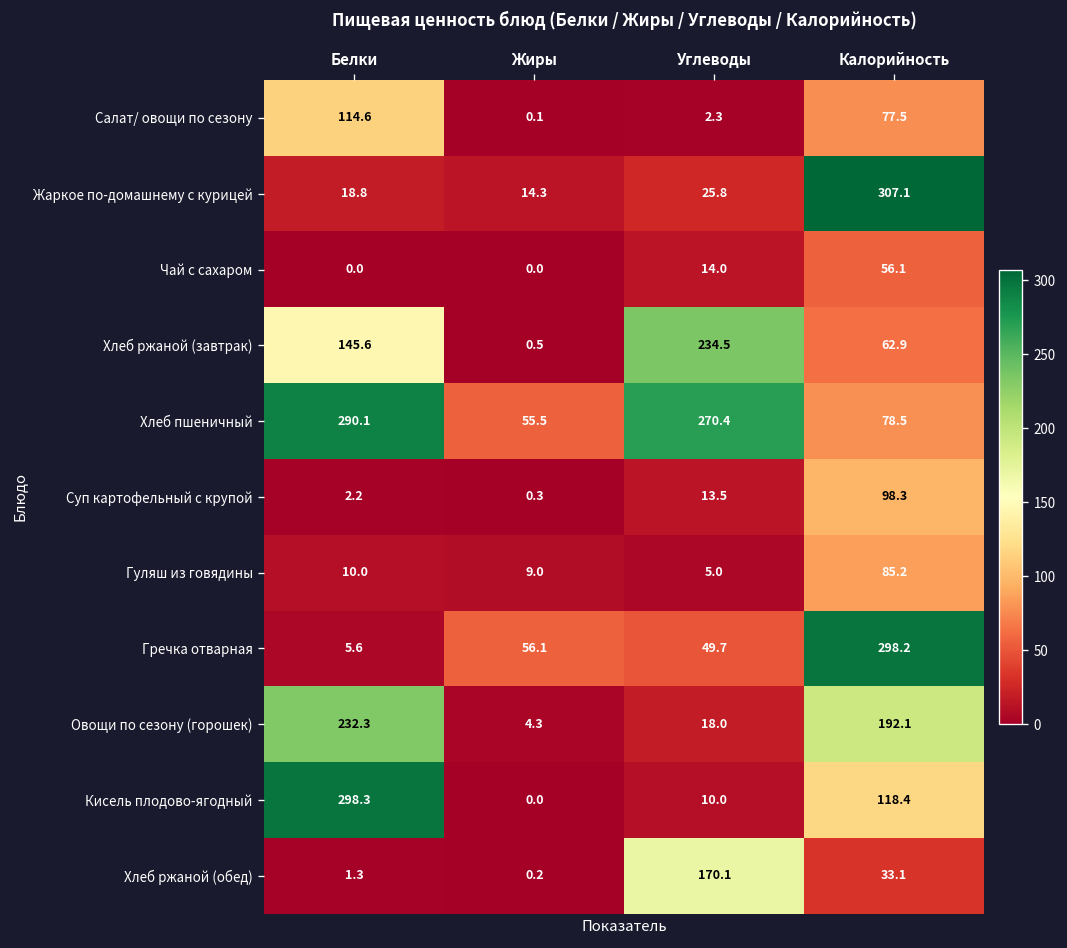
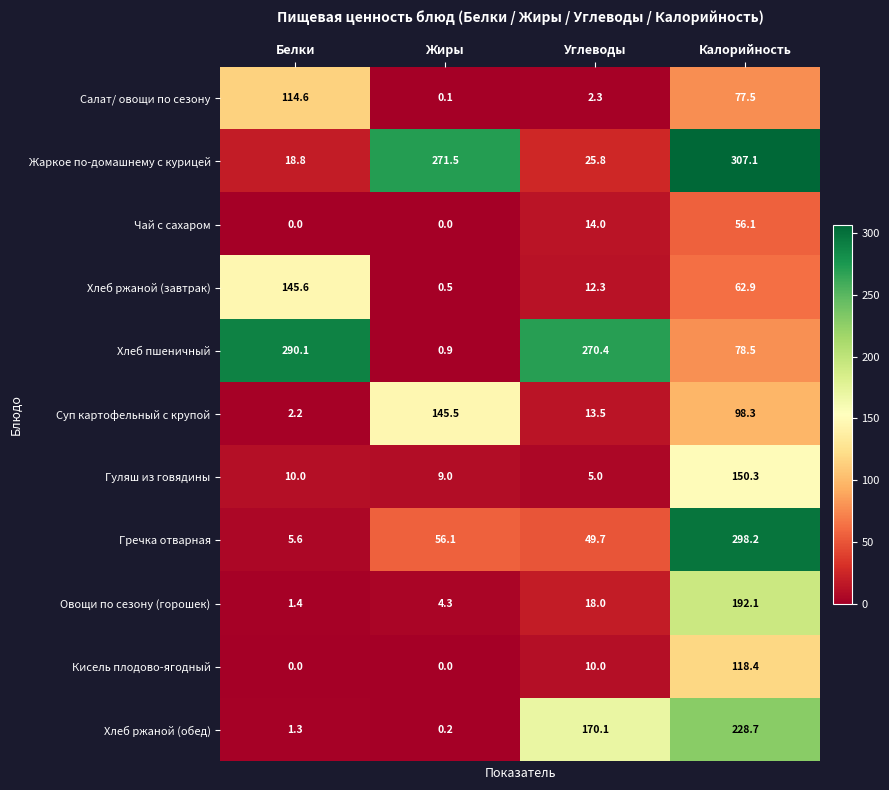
  {
    "Салат/ овощи по сезону": {
      "Белки": 114.6,
      "Жиры": 0.1,
      "Углеводы": 2.3,
      "Калорийность": 77.5
    },
    "Жаркое по-домашнему с курицей": {
      "Белки": 18.8,
-     "Жиры": 14.3,
+     "Жиры": 271.5,
      "Углеводы": 25.8,
      "Калорийность": 307.1
    },
    "Чай с сахаром": {
      "Белки": 0.0,
      "Жиры": 0.0,
      "Углеводы": 14.0,
      "Калорийность": 56.1
    },
    "Хлеб ржаной (завтрак)": {
      "Белки": 145.6,
      "Жиры": 0.5,
-     "Углеводы": 234.5,
+     "Углеводы": 12.3,
      "Калорийность": 62.9
    },
    "Хлеб пшеничный": {
      "Белки": 290.1,
-     "Жиры": 55.5,
+     "Жиры": 0.9,
      "Углеводы": 270.4,
      "Калорийность": 78.5
    },
    "Суп картофельный с крупой": {
      "Белки": 2.2,
-     "Жиры": 0.3,
+     "Жиры": 145.5,
      "Углеводы": 13.5,
      "Калорийность": 98.3
    },
    "Гуляш из говядины": {
      "Белки": 10.0,
      "Жиры": 9.0,
      "Углеводы": 5.0,
-     "Калорийность": 85.2
+     "Калорийность": 150.3
    },
    "Гречка отварная": {
      "Белки": 5.6,
      "Жиры": 56.1,
      "Углеводы": 49.7,
      "Калорийность": 298.2
    },
    "Овощи по сезону (горошек)": {
-     "Белки": 232.3,
+     "Белки": 1.4,
      "Жиры": 4.3,
      "Углеводы": 18.0,
      "Калорийность": 192.1
    },
    "Кисель плодово-ягодный": {
-     "Белки": 298.3,
+     "Белки": 0.0,
      "Жиры": 0.0,
      "Углеводы": 10.0,
      "Калорийность": 118.4
    },
    "Хлеб ржаной (обед)": {
      "Белки": 1.3,
      "Жиры": 0.2,
      "Углеводы": 170.1,
-     "Калорийность": 33.1
+     "Калорийность": 228.7
    }
  }
